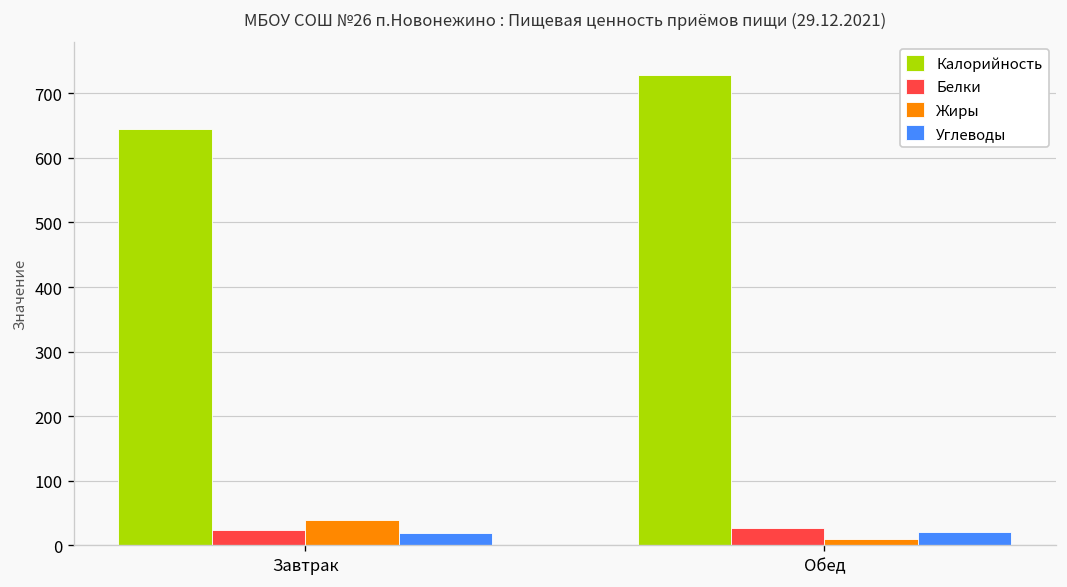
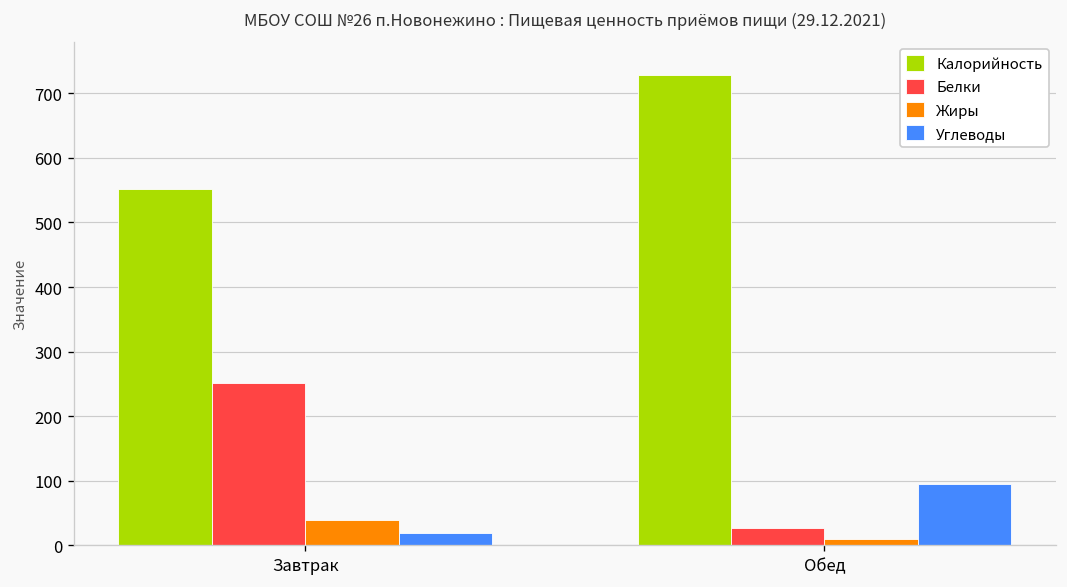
  {
    "Калорийность": {
-     "Завтрак": 640,
+     "Завтрак": 550,
      "Обед": 730
    },
    "Белки": {
-     "Завтрак": 20,
+     "Завтрак": 250,
      "Обед": 30
    },
    "Жиры": {
      "Завтрак": 40,
      "Обед": 10
    },
    "Углеводы": {
      "Завтрак": 20,
-     "Обед": 20
+     "Обед": 100
    }
  }
